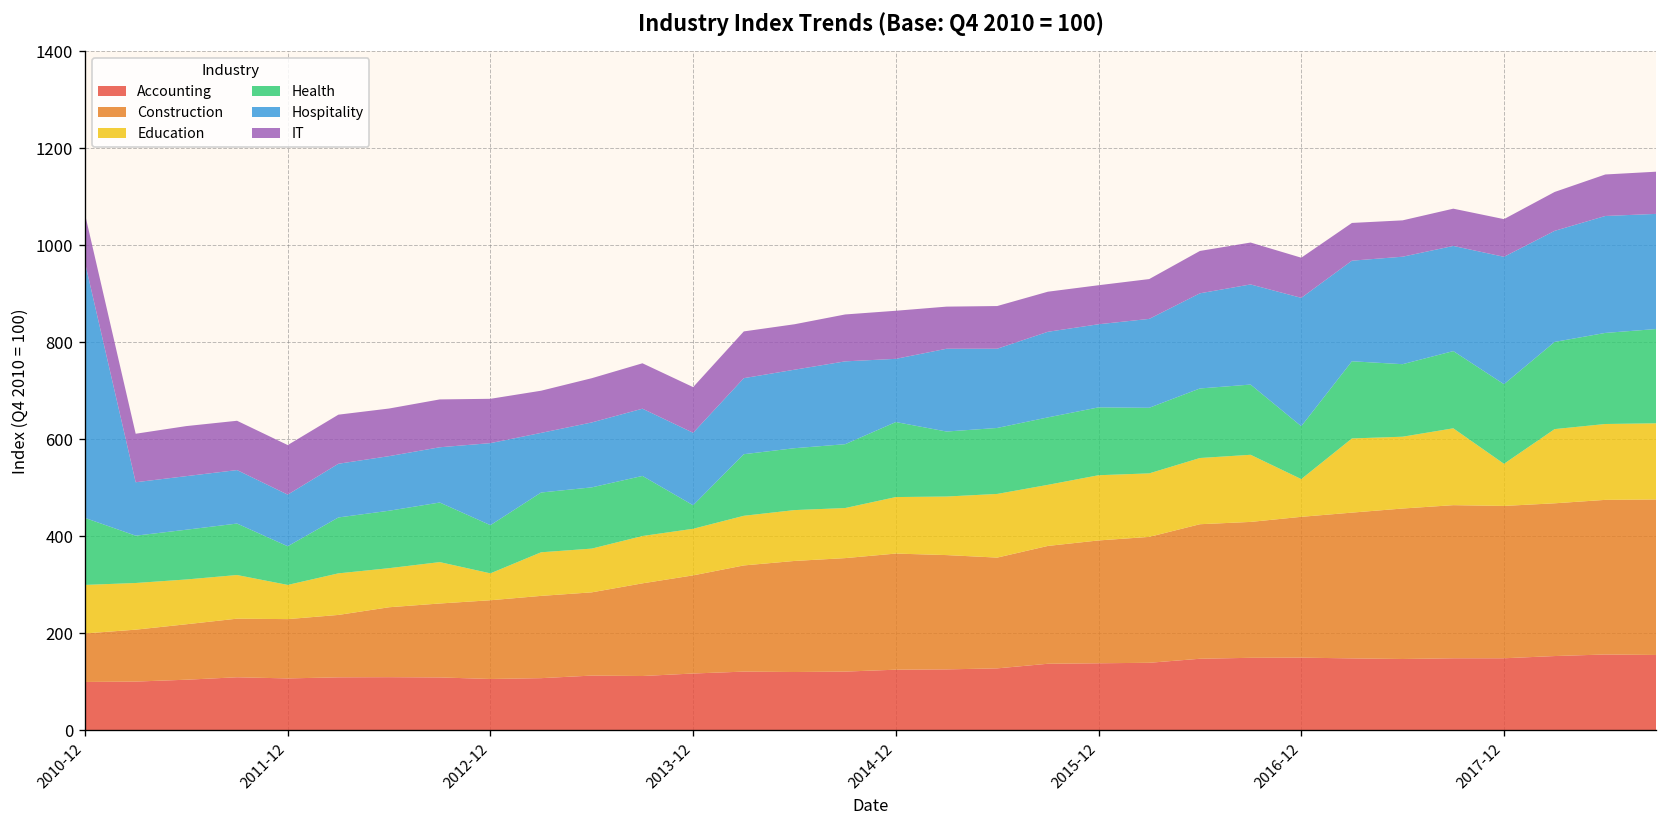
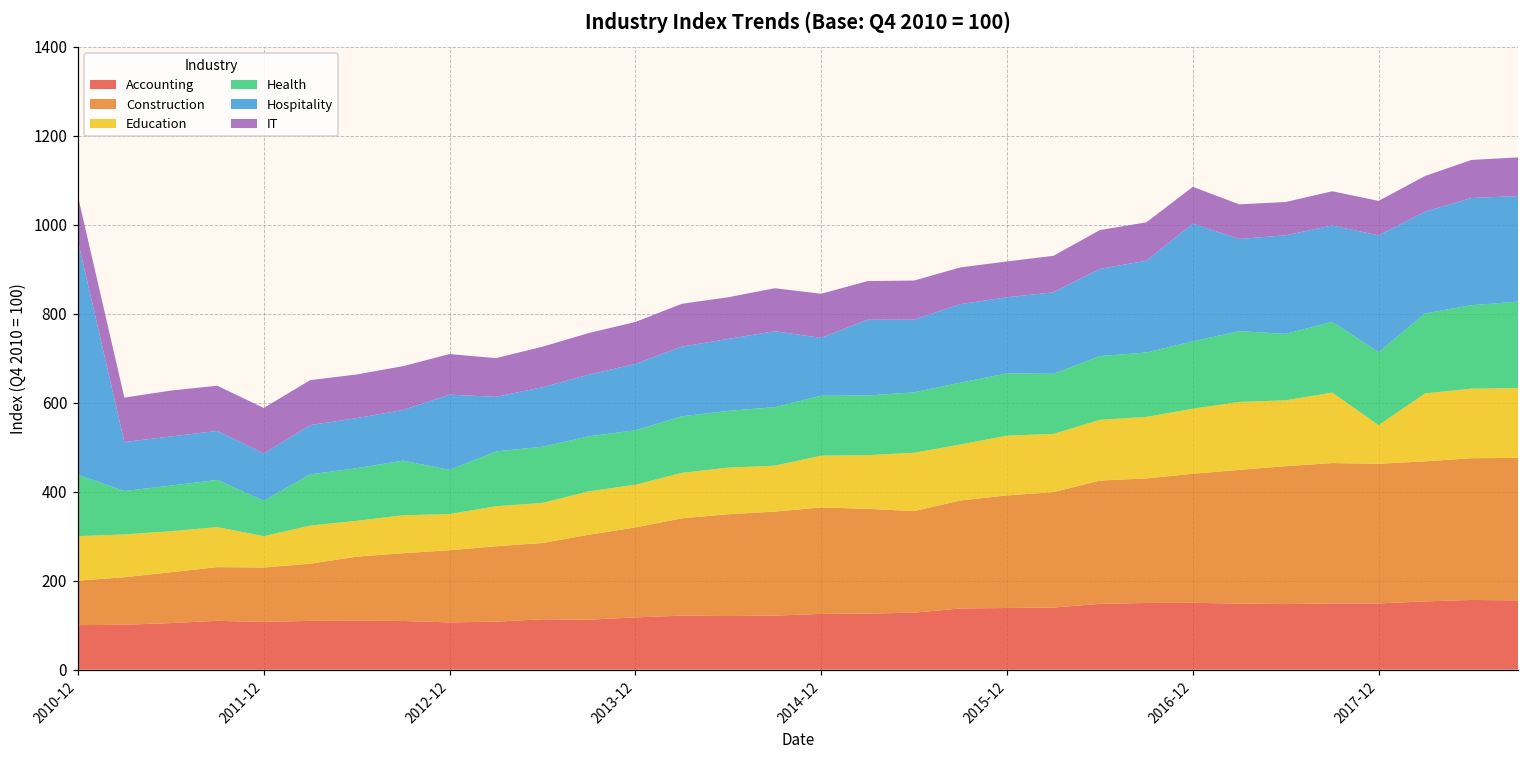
  {
    "Education": {
      "2010-12": 100,
      "2011-12": 70,
-     "2012-12": 60,
+     "2012-12": 80,
      "2013-12": 100,
      "2014-12": 120,
      "2015-12": 130,
-     "2016-12": 80,
+     "2016-12": 150,
      "2017-12": 90
    },
    "Health": {
      "2010-12": 140,
      "2011-12": 80,
      "2012-12": 100,
-     "2013-12": 50,
-     "2014-12": 150,
+     "2013-12": 120,
+     "2014-12": 130,
      "2015-12": 140,
-     "2016-12": 110,
+     "2016-12": 150,
      "2017-12": 160
    },
    "Hospitality": {
      "2010-12": 530,
      "2011-12": 110,
      "2012-12": 170,
      "2013-12": 150,
      "2014-12": 130,
      "2015-12": 170,
      "2016-12": 260,
      "2017-12": 260
    },
    "IT": {
      "2010-12": 100,
      "2011-12": 100,
      "2012-12": 90,
      "2013-12": 90,
      "2014-12": 100,
      "2015-12": 80,
      "2016-12": 80,
      "2017-12": 80
    }
  }
